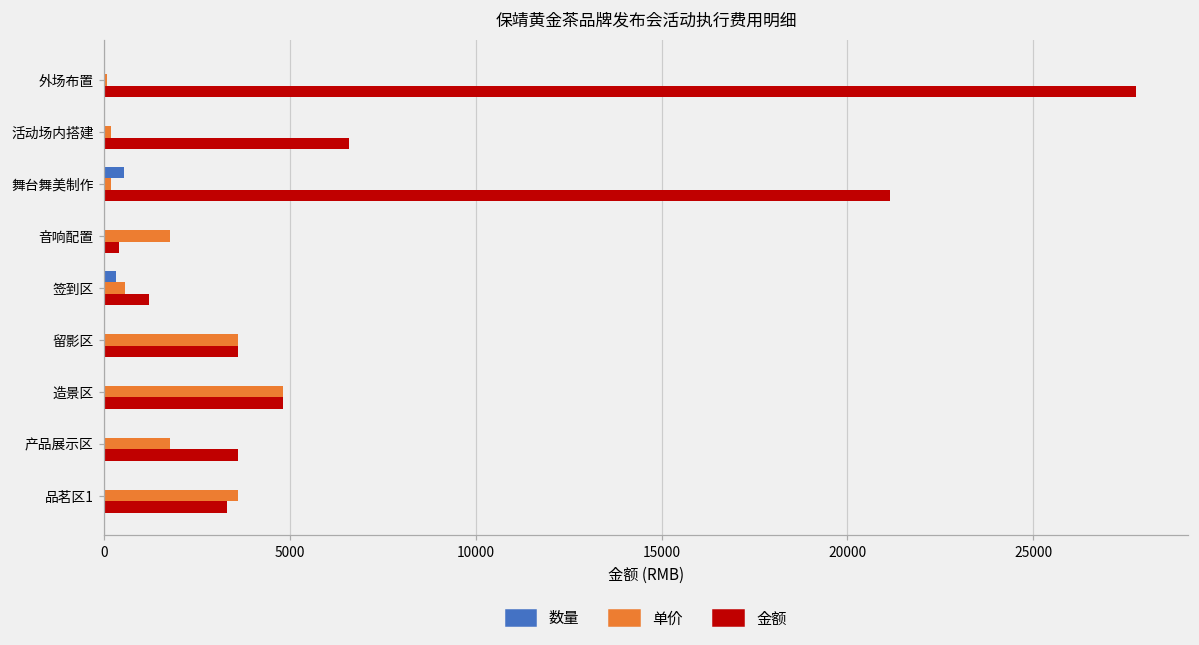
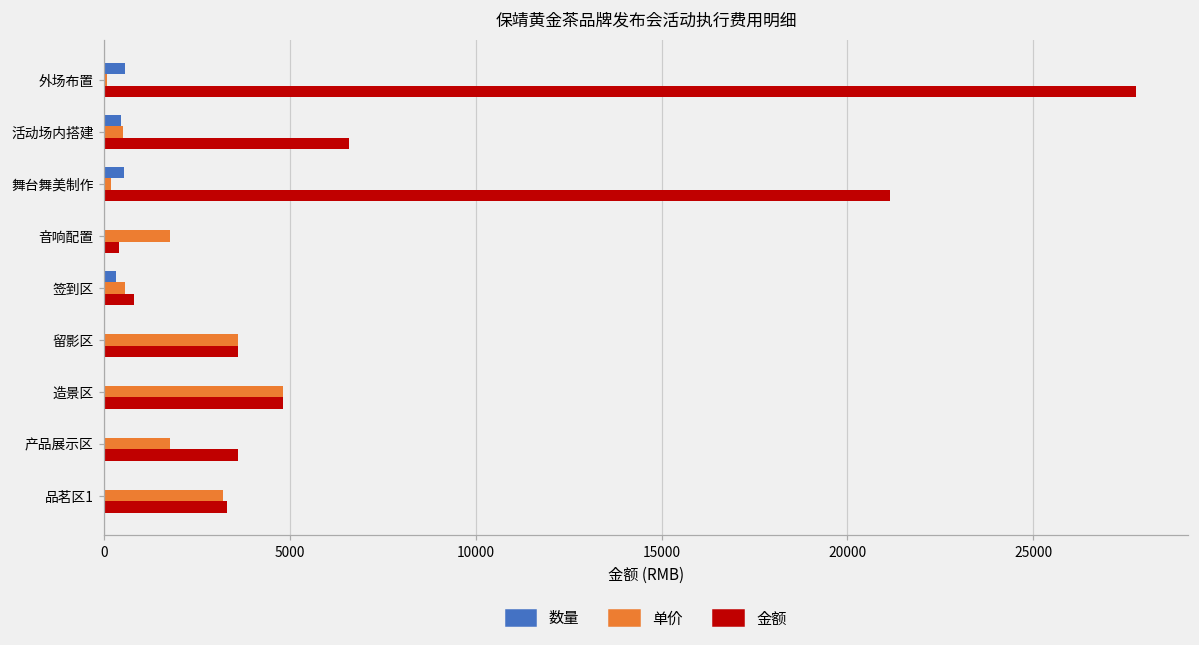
  {
    "数量": {
-     "外场布置": 0,
-     "活动场内搭建": 0,
+     "外场布置": 600,
+     "活动场内搭建": 400,
      "舞台舞美制作": 500,
      "签到区": 300
    },
    "单价": {
      "外场布置": 100,
-     "活动场内搭建": 200,
+     "活动场内搭建": 500,
      "舞台舞美制作": 200,
      "音响配置": 1800,
      "签到区": 600,
      "留影区": 3600,
      "造景区": 4800,
      "产品展示区": 1800,
-     "品茗区1": 3600
+     "品茗区1": 3200
    },
    "金额": {
      "外场布置": 27800,
      "活动场内搭建": 6600,
      "舞台舞美制作": 21200,
      "音响配置": 400,
-     "签到区": 1200,
+     "签到区": 800,
      "留影区": 3600,
      "造景区": 4800,
      "产品展示区": 3600,
      "品茗区1": 3300
    }
  }
